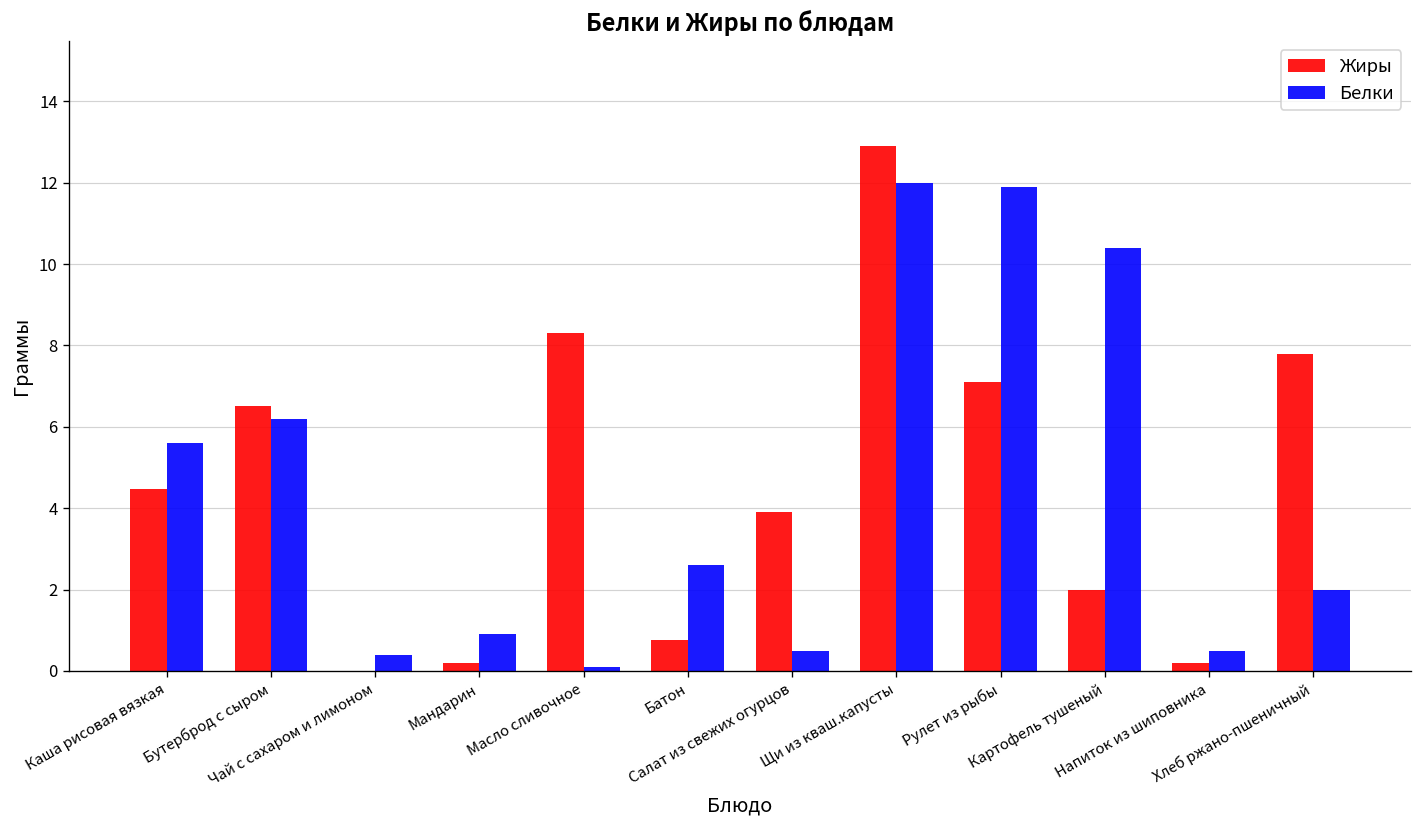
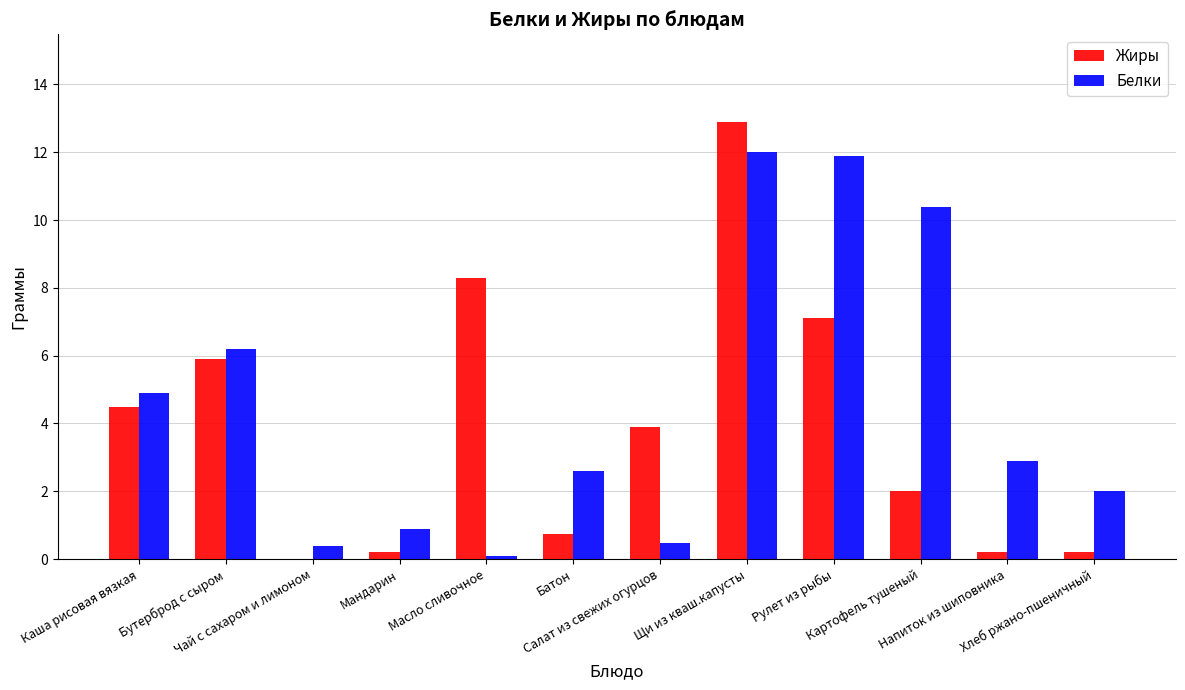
  {
    "Жиры": {
      "Каша рисовая вязкая": 4.5,
-     "Бутерброд с сыром": 6.5,
+     "Бутерброд с сыром": 5.9,
      "Чай с сахаром и лимоном": 0.0,
      "Мандарин": 0.2,
      "Масло сливочное": 8.3,
      "Батон": 0.8,
      "Салат из свежих огурцов": 3.9,
      "Щи из кваш.капусты": 12.9,
      "Рулет из рыбы": 7.1,
      "Картофель тушеный": 2.0,
      "Напиток из шиповника": 0.2,
-     "Хлеб ржано-пшеничный": 7.8
+     "Хлеб ржано-пшеничный": 0.2
    },
    "Белки": {
-     "Каша рисовая вязкая": 5.6,
+     "Каша рисовая вязкая": 4.9,
      "Бутерброд с сыром": 6.2,
      "Чай с сахаром и лимоном": 0.4,
      "Мандарин": 0.9,
      "Масло сливочное": 0.1,
      "Батон": 2.6,
      "Салат из свежих огурцов": 0.5,
      "Щи из кваш.капусты": 12.0,
      "Рулет из рыбы": 11.9,
      "Картофель тушеный": 10.4,
-     "Напиток из шиповника": 0.5,
+     "Напиток из шиповника": 2.9,
      "Хлеб ржано-пшеничный": 2.0
    }
  }
